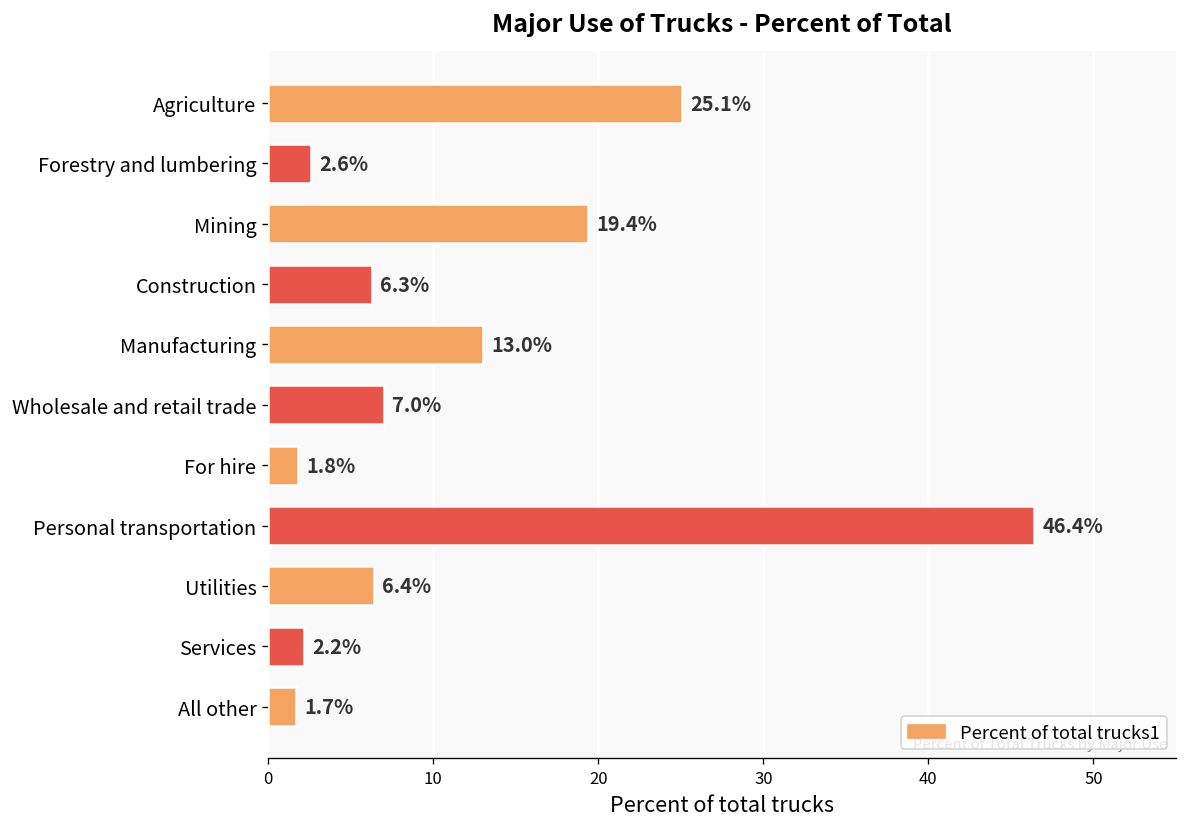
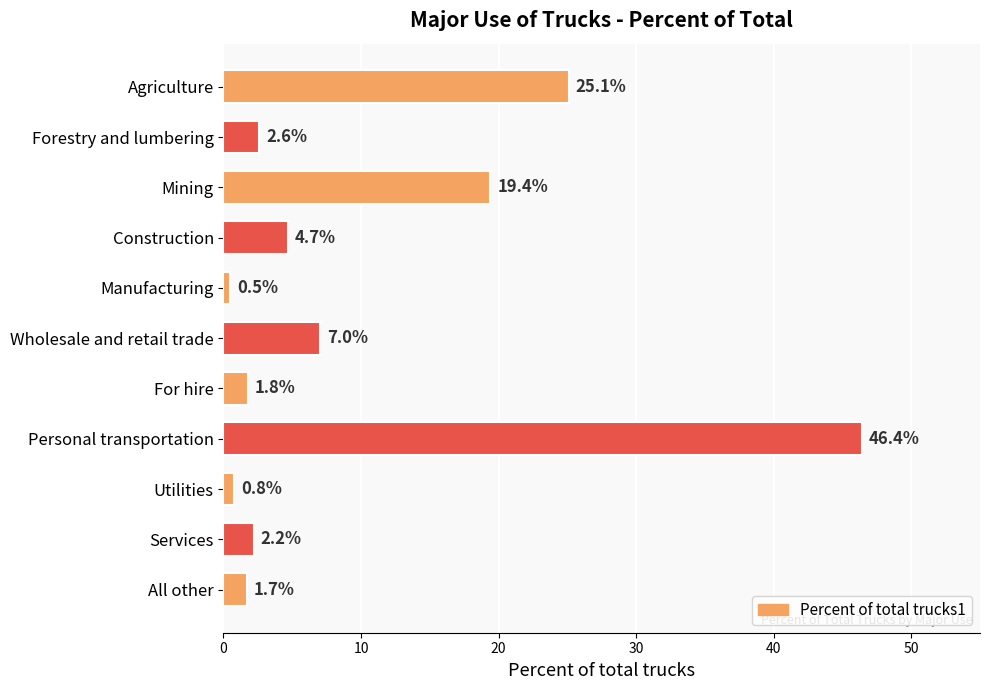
  {
    "Agriculture": "25.1%",
    "Forestry and lumbering": "2.6%",
    "Mining": "19.4%",
-   "Construction": "6.3%",
-   "Manufacturing": "13.0%",
+   "Construction": "4.7%",
+   "Manufacturing": "0.5%",
    "Wholesale and retail trade": "7.0%",
    "For hire": "1.8%",
    "Personal transportation": "46.4%",
-   "Utilities": "6.4%",
+   "Utilities": "0.8%",
    "Services": "2.2%",
    "All other": "1.7%"
  }
